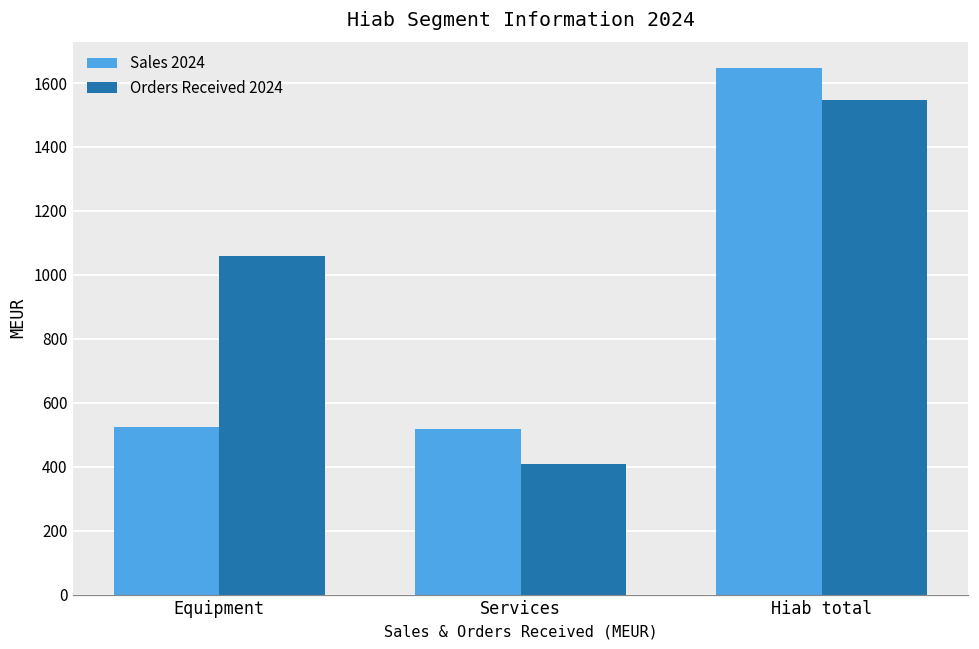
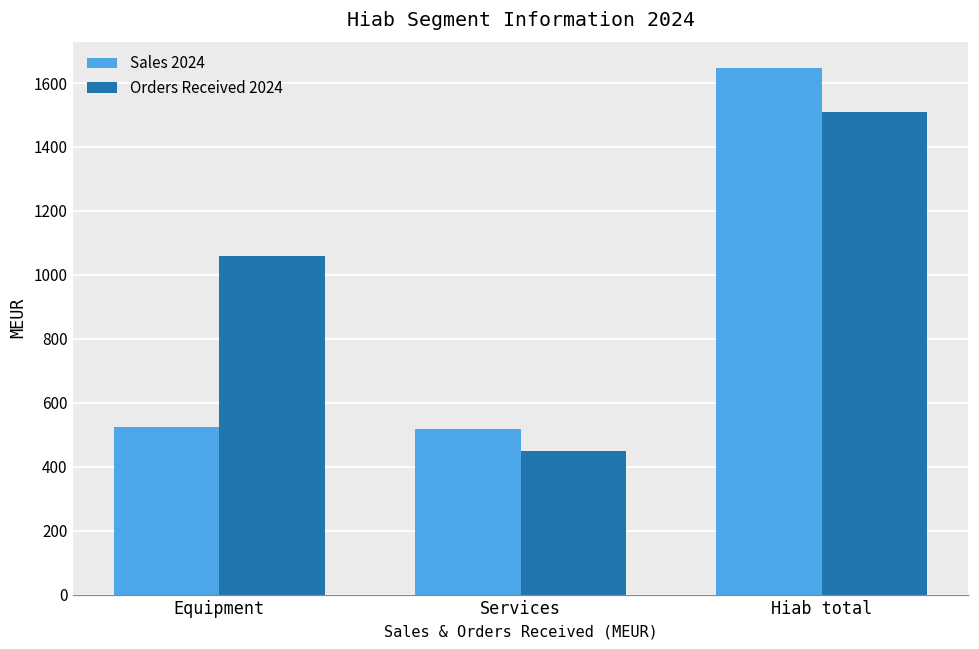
  {
    "Sales 2024": {
      "Equipment": 530,
      "Services": 520,
      "Hiab total": 1650
    },
    "Orders Received 2024": {
      "Equipment": 1060,
-     "Services": 410,
-     "Hiab total": 1550
+     "Services": 450,
+     "Hiab total": 1510
    }
  }
